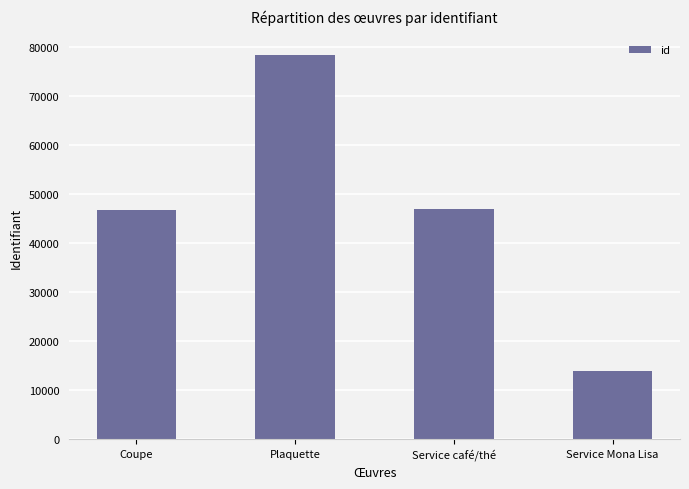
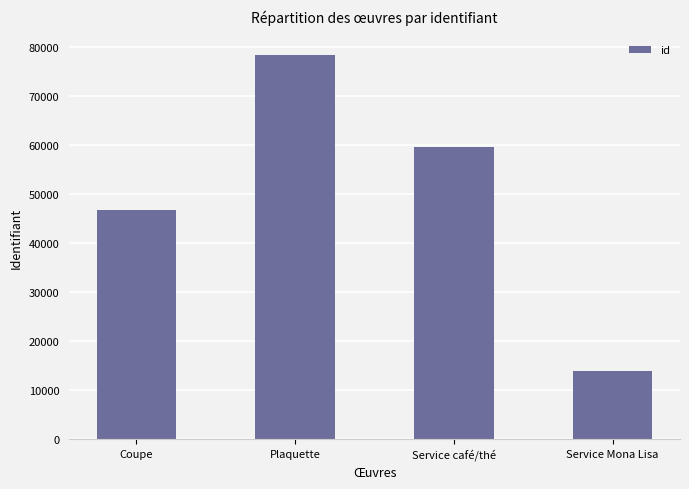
  {
    "Coupe": 47000,
    "Plaquette": 78000,
-   "Service café/thé": 47000,
+   "Service café/thé": 60000,
    "Service Mona Lisa": 14000
  }
